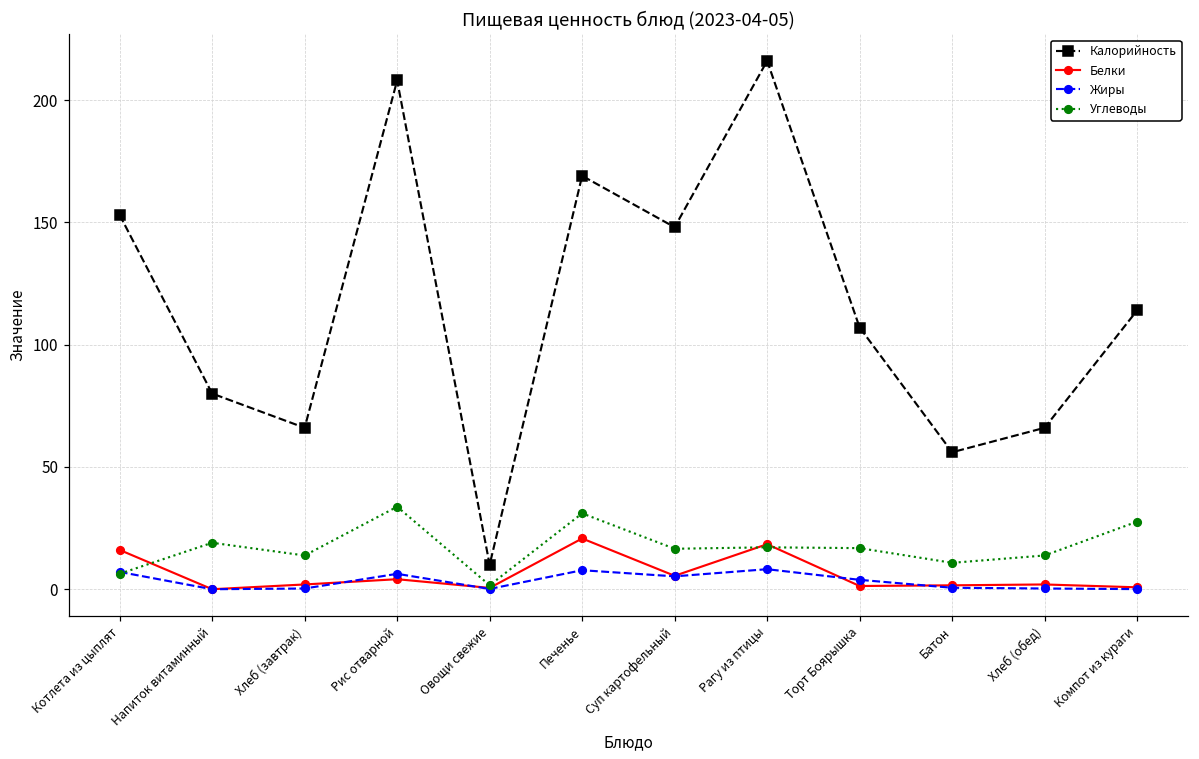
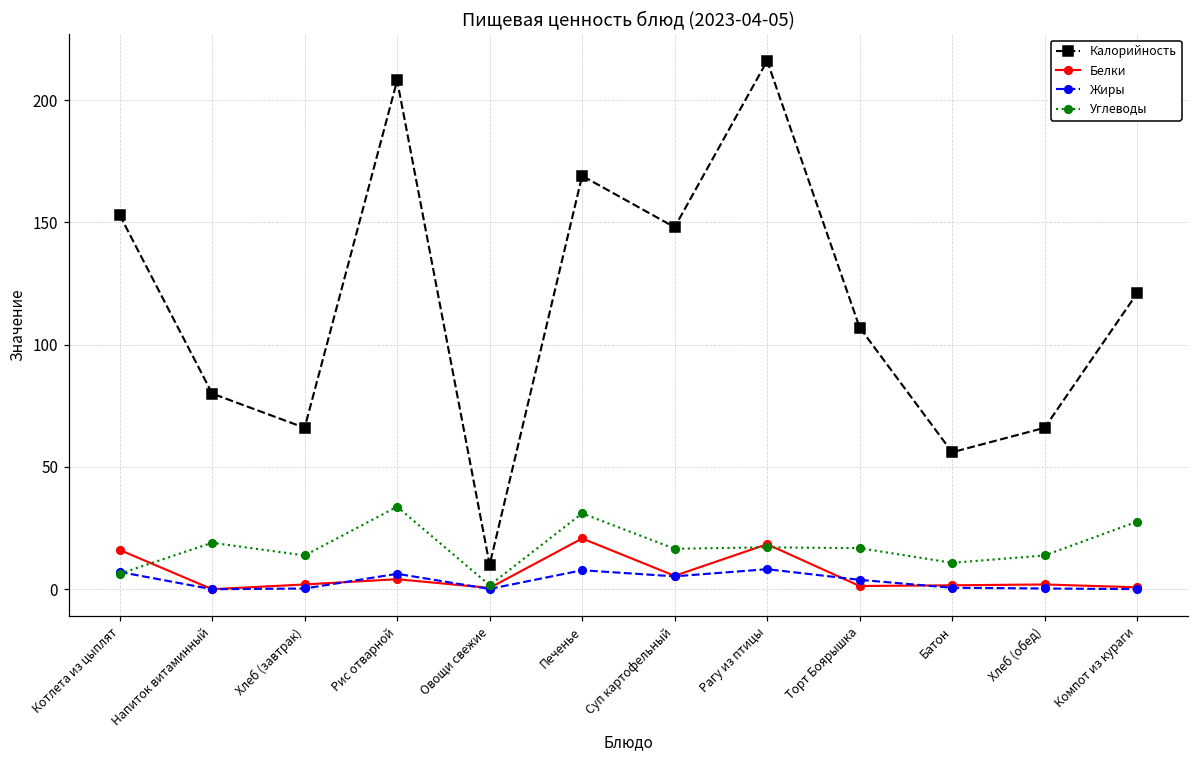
  {
    "Калорийность": {
      "Котлета из цыплят": 153,
      "Напиток витаминный": 80,
      "Хлеб (завтрак)": 66,
      "Рис отварной": 208,
      "Овощи свежие": 10,
      "Печенье": 169,
      "Суп картофельный": 148,
      "Рагу из птицы": 216,
      "Торт Боярышка": 107,
      "Батон": 56,
      "Хлеб (обед)": 66,
-     "Компот из кураги": 114
+     "Компот из кураги": 121
    },
    "Белки": {
      "Котлета из цыплят": 16,
      "Хлеб (завтрак)": 2,
      "Рис отварной": 4,
      "Печенье": 21,
      "Рагу из птицы": 18,
      "Торт Боярышка": 1,
      "Хлеб (обед)": 2
    },
    "Жиры": {
      "Хлеб (завтрак)": 0,
      "Рис отварной": 6,
      "Печенье": 8,
      "Рагу из птицы": 8,
      "Торт Боярышка": 4,
      "Хлеб (обед)": 0
    },
    "Углеводы": {
      "Напиток витаминный": 19,
      "Хлеб (завтрак)": 14,
      "Рис отварной": 34,
      "Печенье": 31,
      "Суп картофельный": 17,
      "Рагу из птицы": 17,
      "Торт Боярышка": 17,
      "Батон": 11,
      "Хлеб (обед)": 14,
      "Компот из кураги": 28
    }
  }
